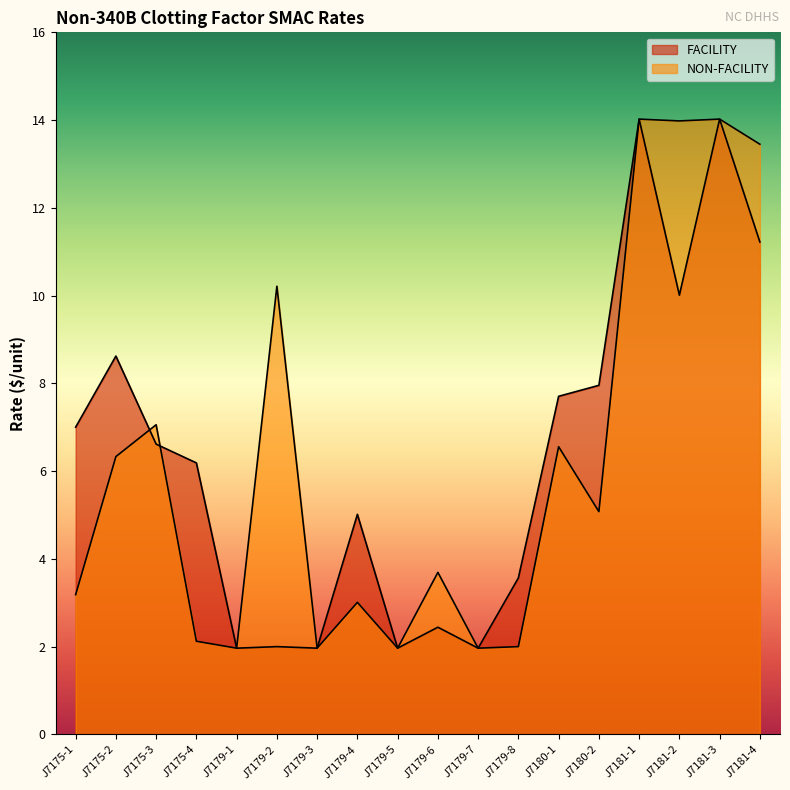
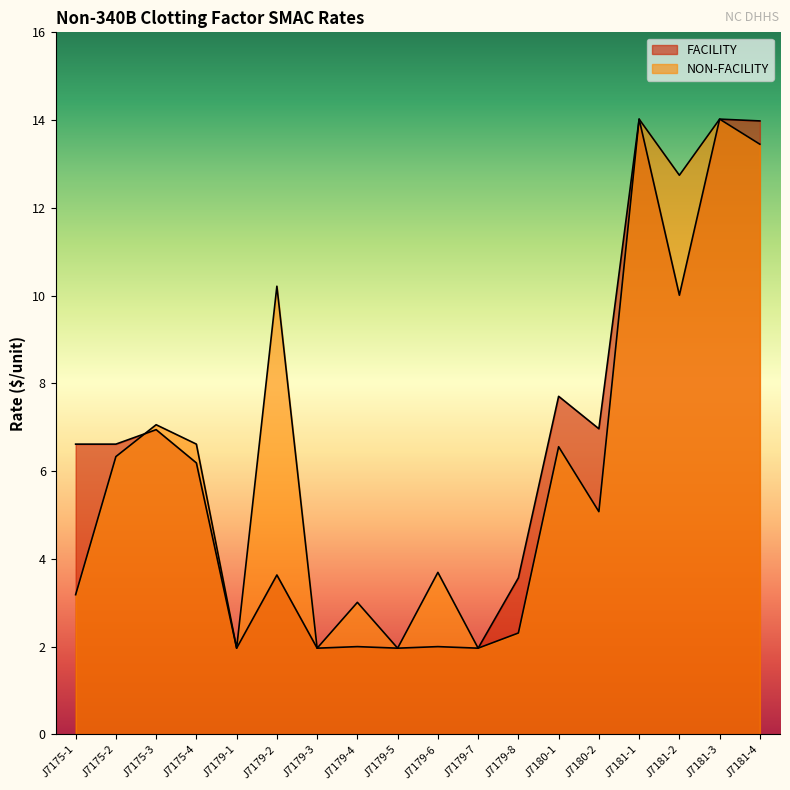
  {
    "FACILITY": {
-     "J7175-1": 7.0,
-     "J7175-2": 8.6,
-     "J7175-3": 6.6,
+     "J7175-1": 6.6,
+     "J7175-2": 6.6,
+     "J7175-3": 6.9,
      "J7175-4": 6.2,
-     "J7179-2": 2.0,
-     "J7179-4": 5.0,
-     "J7179-6": 2.4,
+     "J7179-2": 3.6,
+     "J7179-4": 2.0,
+     "J7179-6": 2.0,
      "J7179-8": 3.6,
      "J7180-1": 7.7,
-     "J7180-2": 8.0,
+     "J7180-2": 7.0,
      "J7181-2": 10.0,
-     "J7181-4": 11.2
+     "J7181-4": 14.0
    },
    "NON-FACILITY": {
      "J7175-1": 3.2,
      "J7175-2": 6.3,
      "J7175-3": 7.1,
-     "J7175-4": 2.1,
+     "J7175-4": 6.6,
      "J7179-2": 10.2,
      "J7179-4": 3.0,
      "J7179-6": 3.7,
-     "J7179-8": 2.0,
+     "J7179-8": 2.3,
      "J7180-1": 6.6,
      "J7180-2": 5.1,
-     "J7181-2": 14.0,
+     "J7181-2": 12.7,
      "J7181-4": 13.5
    }
  }
